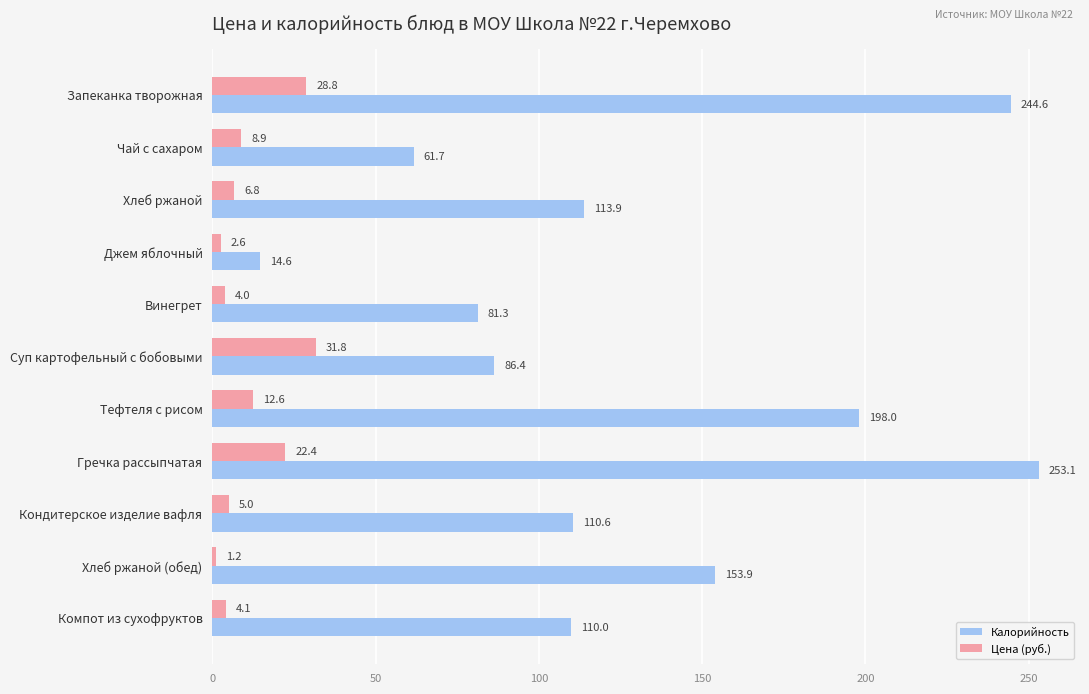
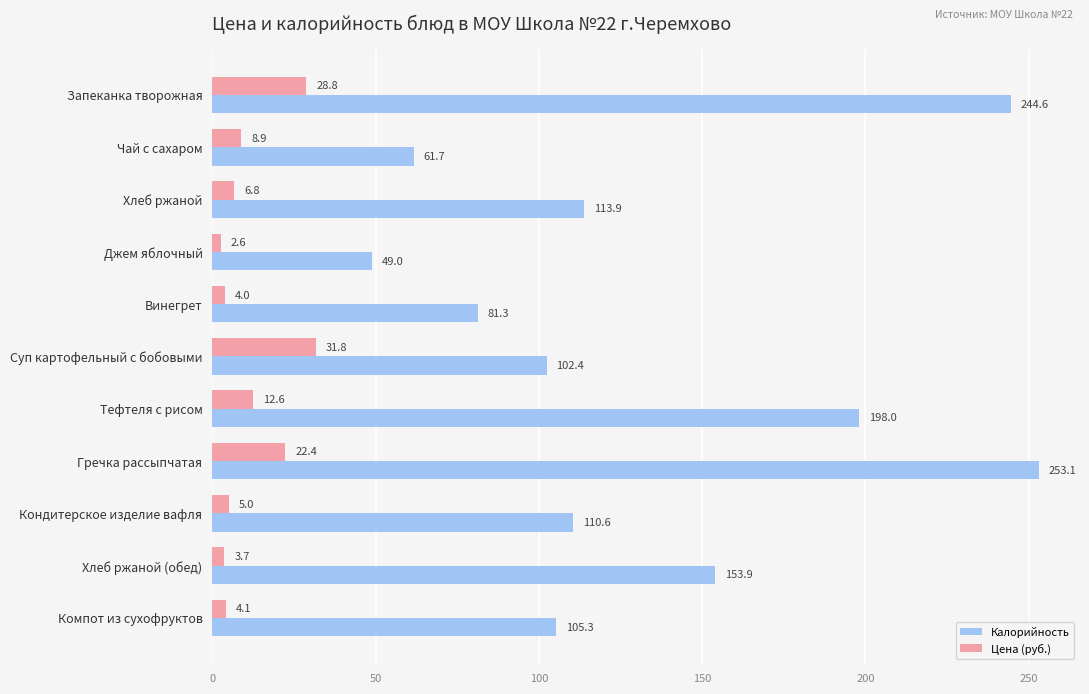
  {
    "Калорийность": {
      "Запеканка творожная": 244.6,
      "Чай с сахаром": 61.7,
      "Хлеб ржаной": 113.9,
-     "Джем яблочный": 14.6,
+     "Джем яблочный": 49.0,
      "Винегрет": 81.3,
-     "Суп картофельный с бобовыми": 86.4,
+     "Суп картофельный с бобовыми": 102.4,
      "Тефтеля с рисом": 198.0,
      "Гречка рассыпчатая": 253.1,
      "Кондитерское изделие вафля": 110.6,
      "Хлеб ржаной (обед)": 153.9,
-     "Компот из сухофруктов": 110.0
+     "Компот из сухофруктов": 105.3
    },
    "Цена (руб.)": {
      "Запеканка творожная": 28.8,
      "Чай с сахаром": 8.9,
      "Хлеб ржаной": 6.8,
      "Джем яблочный": 2.6,
      "Винегрет": 4.0,
      "Суп картофельный с бобовыми": 31.8,
      "Тефтеля с рисом": 12.6,
      "Гречка рассыпчатая": 22.4,
      "Кондитерское изделие вафля": 5.0,
-     "Хлеб ржаной (обед)": 1.2,
+     "Хлеб ржаной (обед)": 3.7,
      "Компот из сухофруктов": 4.1
    }
  }
